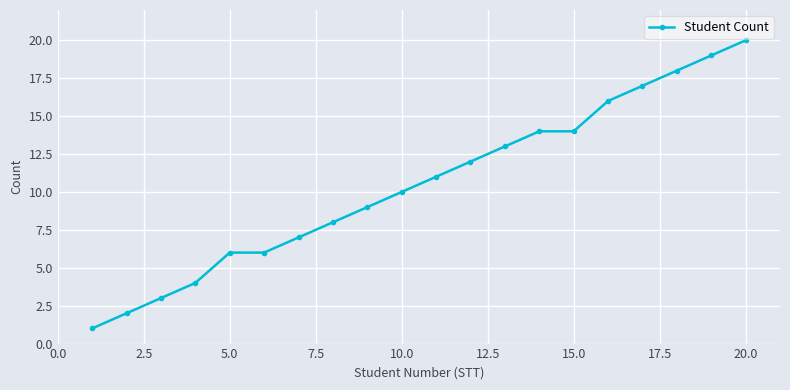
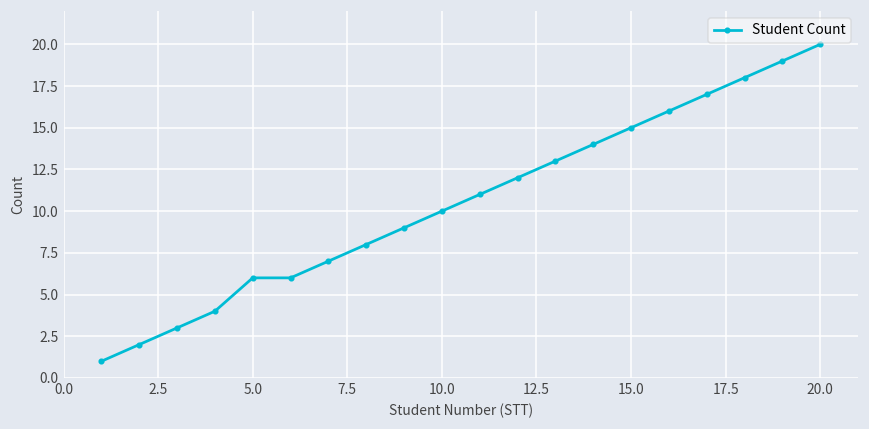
  {
    "5.0": 6,
    "10.0": 10,
-   "15.0": 14,
+   "15.0": 15,
    "20.0": 20
  }
